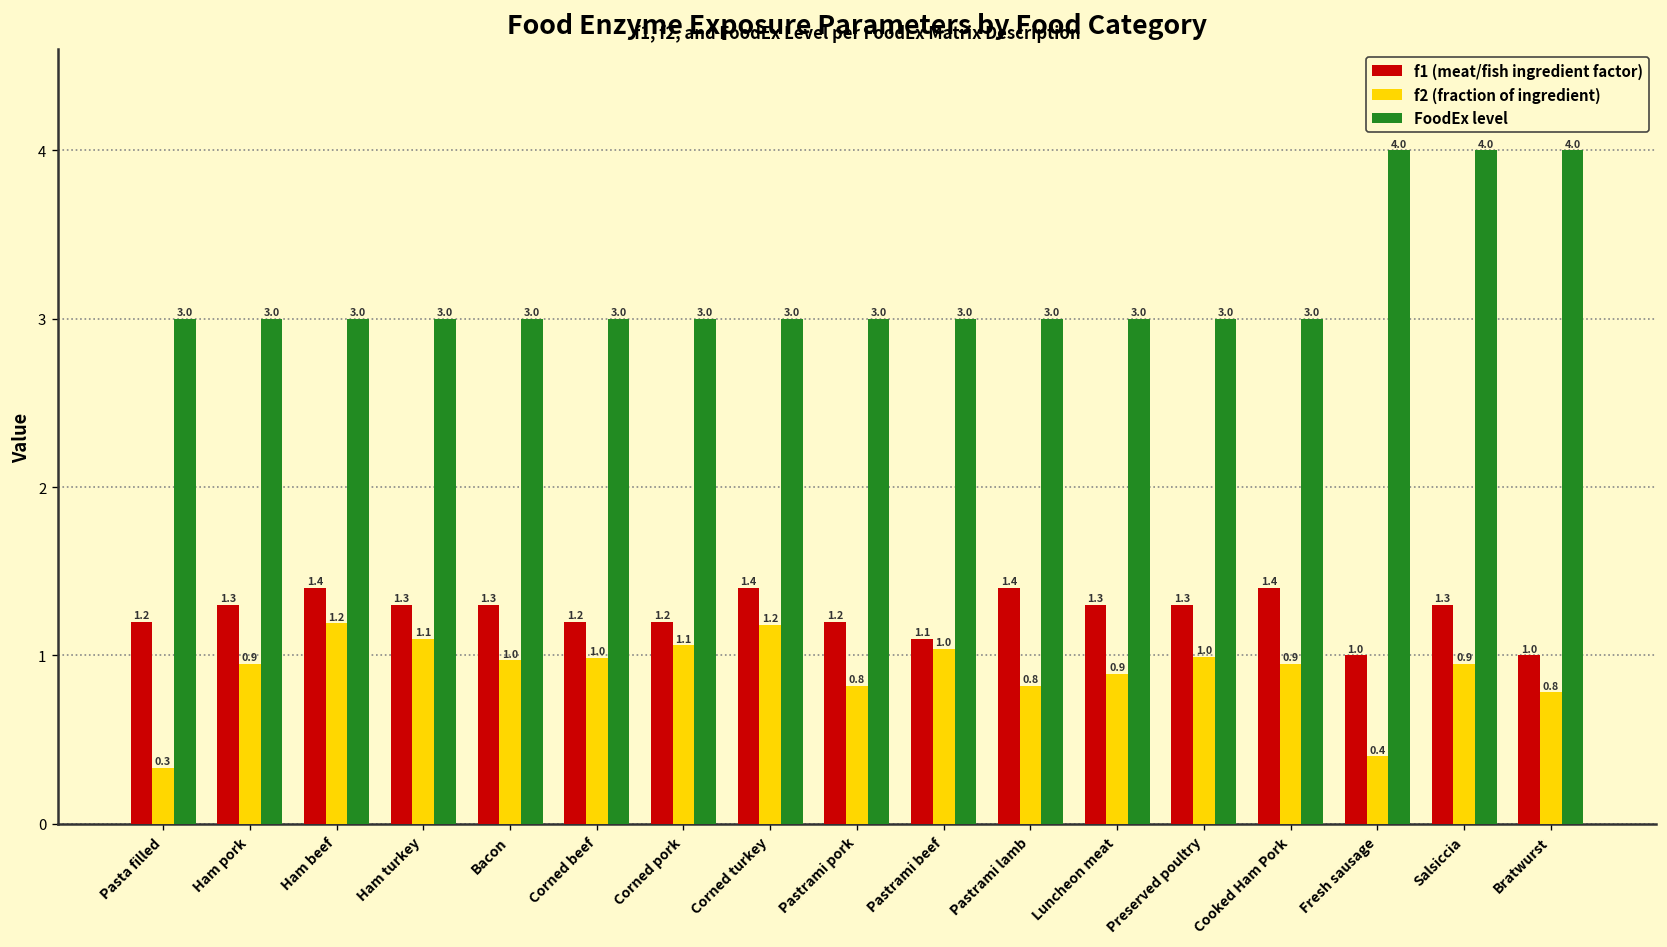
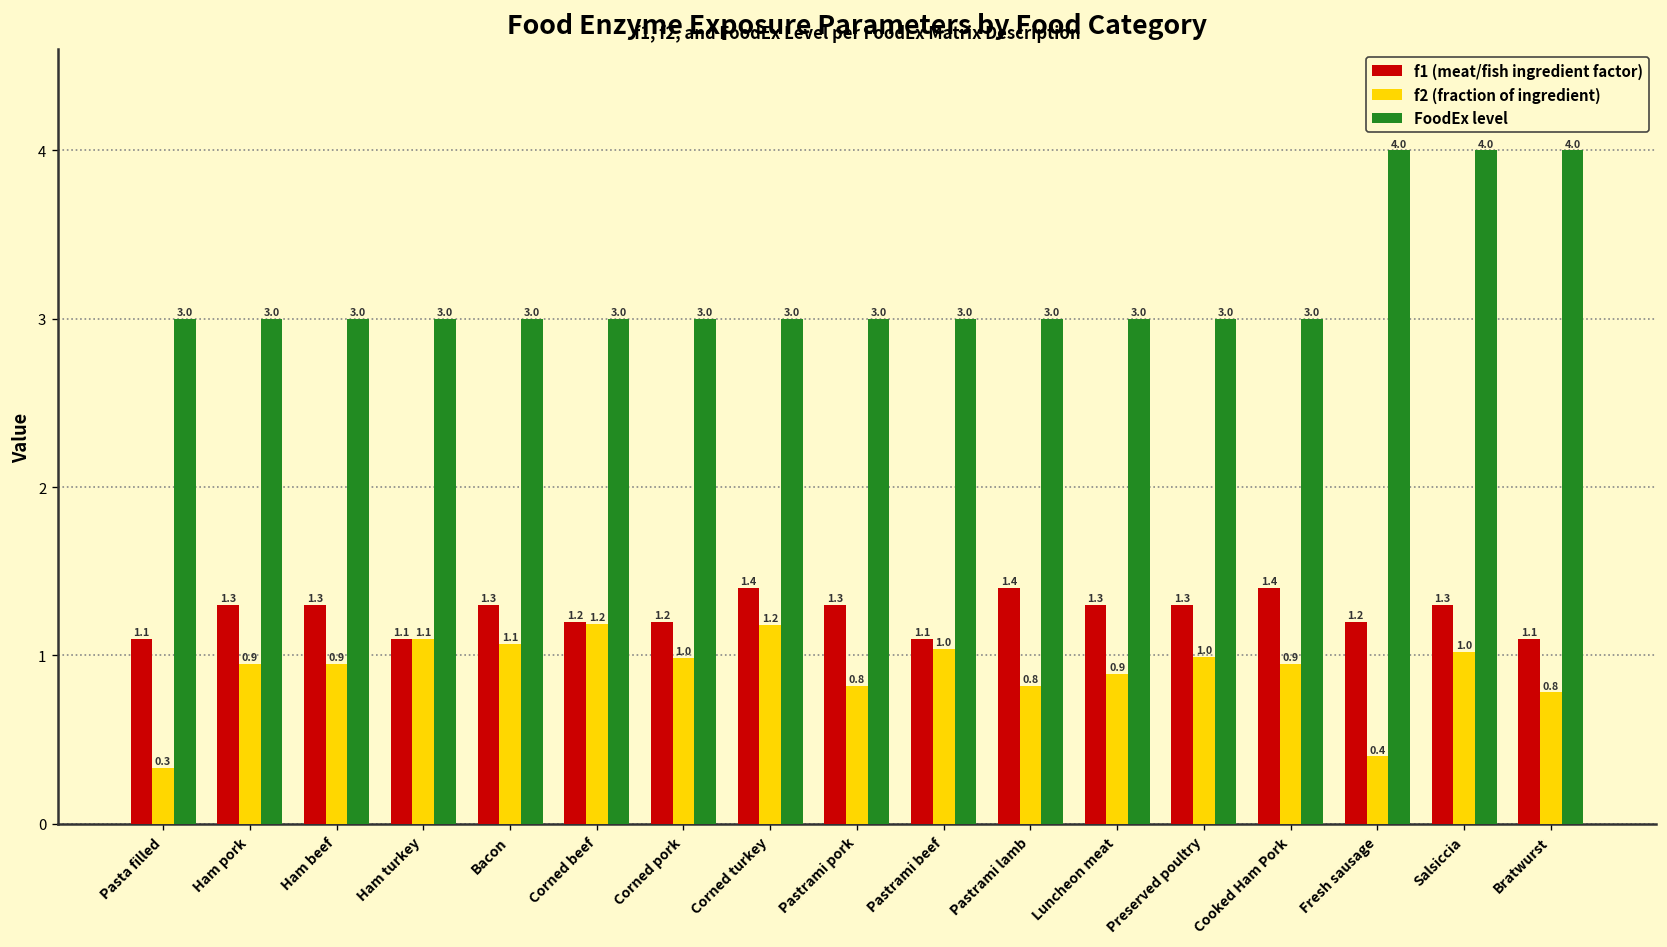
  {
    "f1 (meat/fish ingredient factor)": {
-     "Pasta filled": 1.2,
+     "Pasta filled": 1.1,
      "Ham pork": 1.3,
-     "Ham beef": 1.4,
-     "Ham turkey": 1.3,
+     "Ham beef": 1.3,
+     "Ham turkey": 1.1,
      "Bacon": 1.3,
      "Corned beef": 1.2,
      "Corned pork": 1.2,
      "Corned turkey": 1.4,
-     "Pastrami pork": 1.2,
+     "Pastrami pork": 1.3,
      "Pastrami beef": 1.1,
      "Pastrami lamb": 1.4,
      "Luncheon meat": 1.3,
      "Preserved poultry": 1.3,
      "Cooked Ham Pork": 1.4,
-     "Fresh sausage": 1.0,
+     "Fresh sausage": 1.2,
      "Salsiccia": 1.3,
-     "Bratwurst": 1.0
+     "Bratwurst": 1.1
    },
    "f2 (fraction of ingredient)": {
      "Pasta filled": 0.3,
      "Ham pork": 0.9,
-     "Ham beef": 1.2,
+     "Ham beef": 0.9,
      "Ham turkey": 1.1,
-     "Bacon": 1.0,
-     "Corned beef": 1.0,
-     "Corned pork": 1.1,
+     "Bacon": 1.1,
+     "Corned beef": 1.2,
+     "Corned pork": 1.0,
      "Corned turkey": 1.2,
      "Pastrami pork": 0.8,
      "Pastrami beef": 1.0,
      "Pastrami lamb": 0.8,
      "Luncheon meat": 0.9,
      "Preserved poultry": 1.0,
      "Cooked Ham Pork": 0.9,
      "Fresh sausage": 0.4,
-     "Salsiccia": 0.9,
+     "Salsiccia": 1.0,
      "Bratwurst": 0.8
    },
    "FoodEx level": {
      "Pasta filled": 3.0,
      "Ham pork": 3.0,
      "Ham beef": 3.0,
      "Ham turkey": 3.0,
      "Bacon": 3.0,
      "Corned beef": 3.0,
      "Corned pork": 3.0,
      "Corned turkey": 3.0,
      "Pastrami pork": 3.0,
      "Pastrami beef": 3.0,
      "Pastrami lamb": 3.0,
      "Luncheon meat": 3.0,
      "Preserved poultry": 3.0,
      "Cooked Ham Pork": 3.0,
      "Fresh sausage": 4.0,
      "Salsiccia": 4.0,
      "Bratwurst": 4.0
    }
  }
